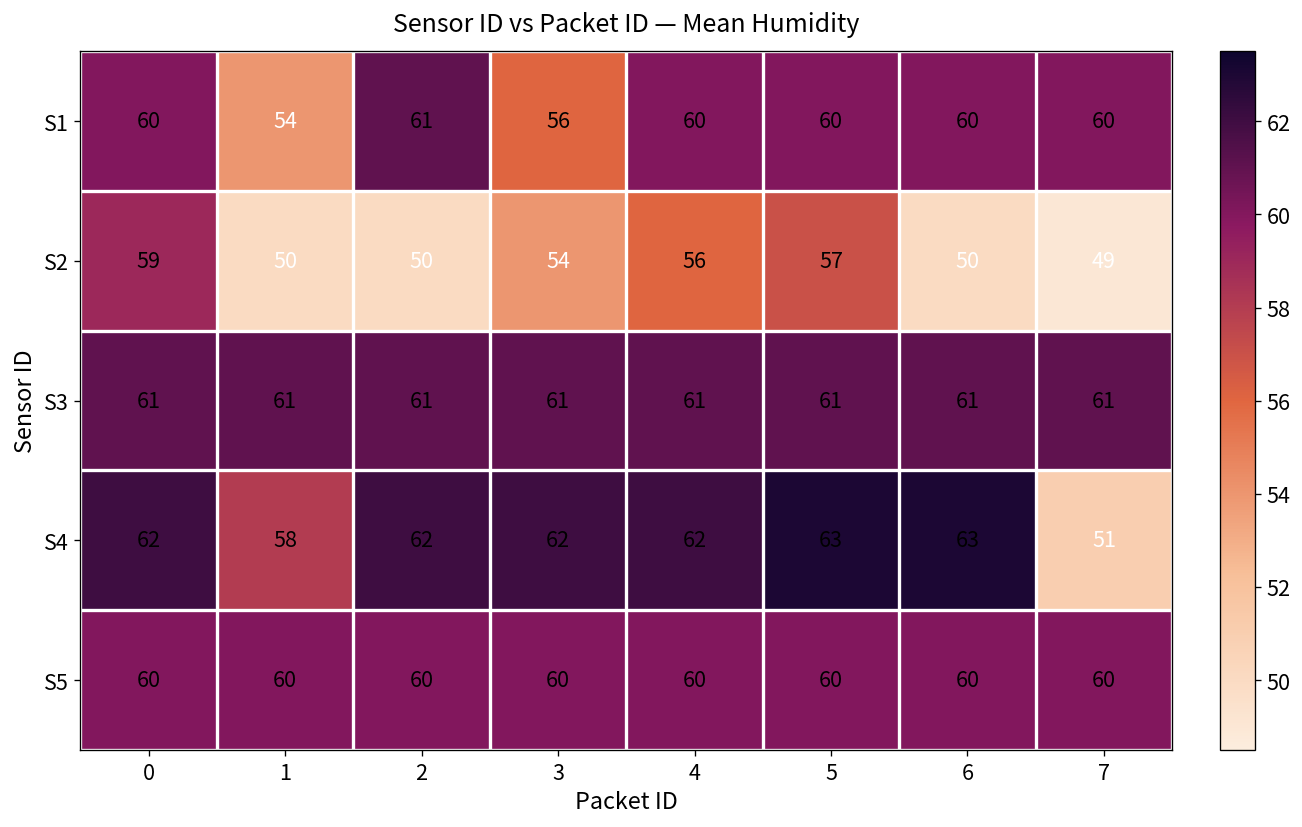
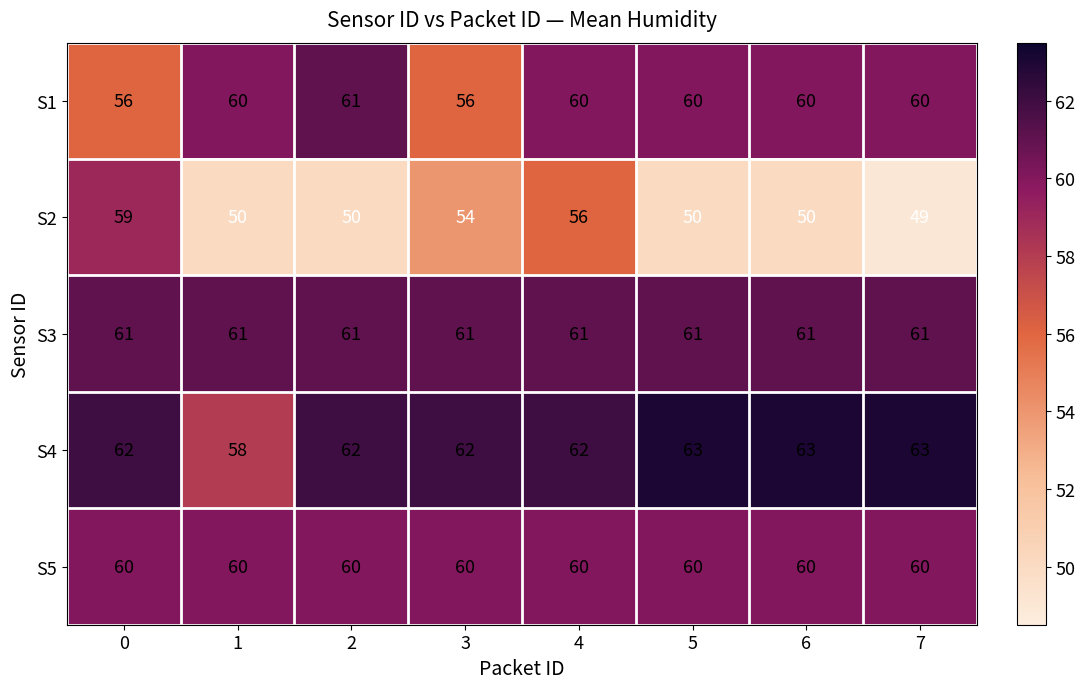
  {
    "S1": {
-     "0": 60,
-     "1": 54,
+     "0": 56,
+     "1": 60,
      "2": 61,
      "3": 56,
      "4": 60,
      "5": 60,
      "6": 60,
      "7": 60
    },
    "S2": {
      "0": 59,
      "1": 50,
      "2": 50,
      "3": 54,
      "4": 56,
-     "5": 57,
+     "5": 50,
      "6": 50
    },
    "S3": {
      "0": 61,
      "1": 61,
      "2": 61,
      "3": 61,
      "4": 61,
      "5": 61,
      "6": 61,
      "7": 61
    },
    "S4": {
      "0": 62,
      "1": 58,
      "2": 62,
      "3": 62,
      "4": 62,
      "5": 63,
      "6": 63,
-     "7": 51
+     "7": 63
    },
    "S5": {
      "0": 60,
      "1": 60,
      "2": 60,
      "3": 60,
      "4": 60,
      "5": 60,
      "6": 60,
      "7": 60
    }
  }
